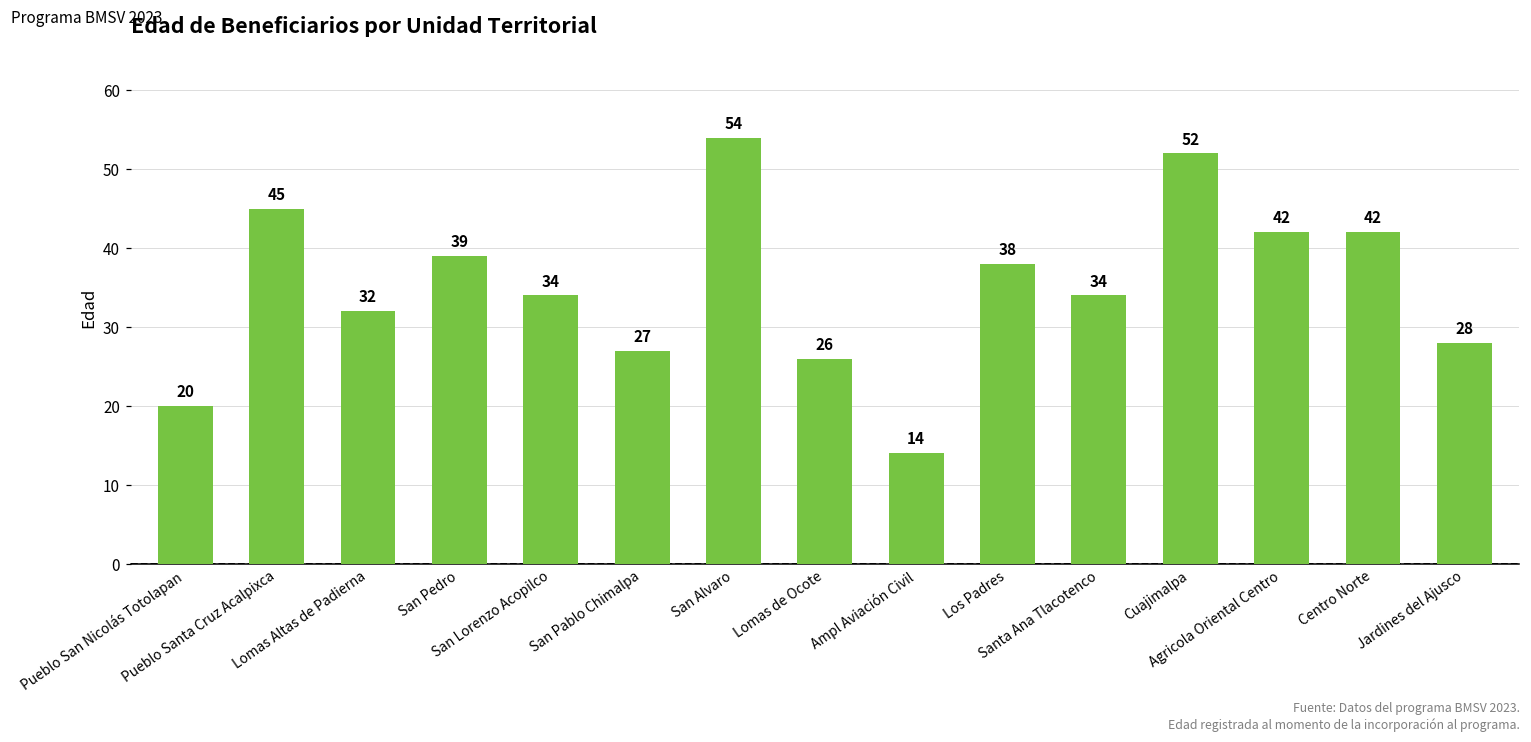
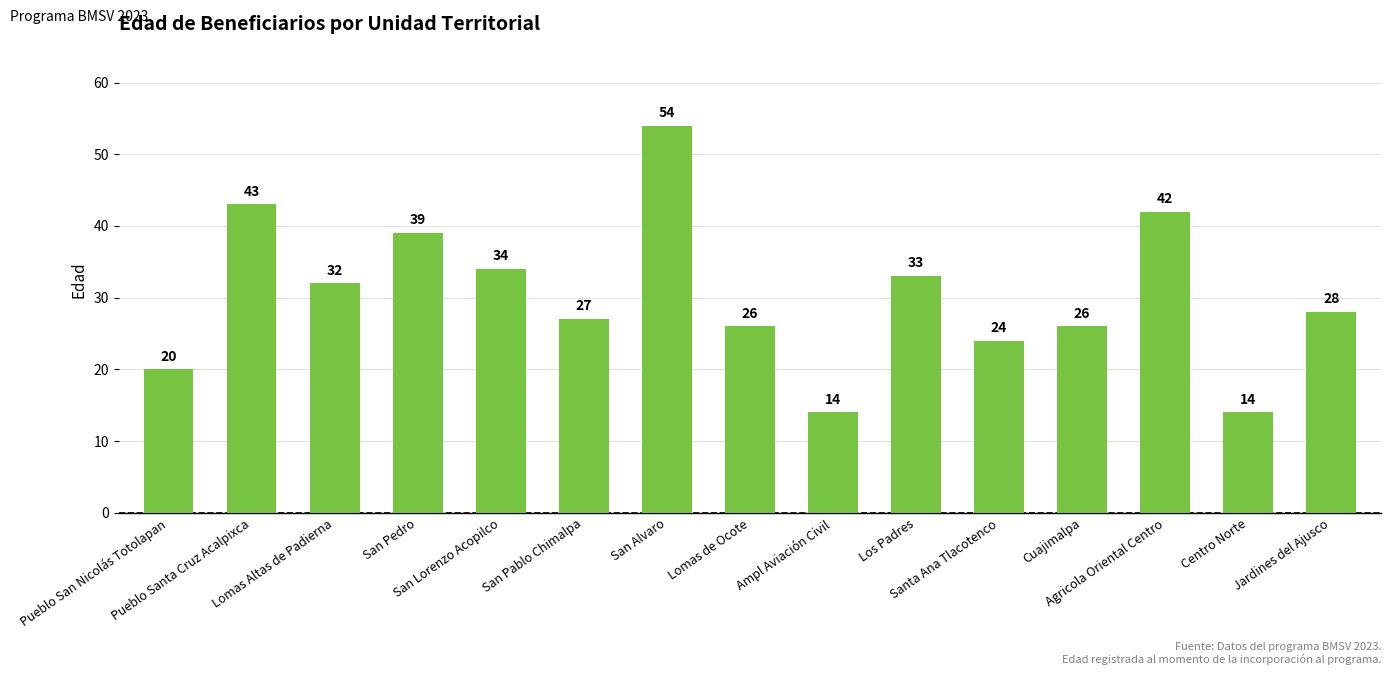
  {
    "Pueblo San Nicolás Totolapan": 20,
-   "Pueblo Santa Cruz Acalpixca": 45,
+   "Pueblo Santa Cruz Acalpixca": 43,
    "Lomas Altas de Padierna": 32,
    "San Pedro": 39,
    "San Lorenzo Acopilco": 34,
    "San Pablo Chimalpa": 27,
    "San Alvaro": 54,
    "Lomas de Ocote": 26,
    "Ampl Aviación Civil": 14,
-   "Los Padres": 38,
-   "Santa Ana Tlacotenco": 34,
-   "Cuajimalpa": 52,
+   "Los Padres": 33,
+   "Santa Ana Tlacotenco": 24,
+   "Cuajimalpa": 26,
    "Agricola Oriental Centro": 42,
-   "Centro Norte": 42,
+   "Centro Norte": 14,
    "Jardines del Ajusco": 28
  }
